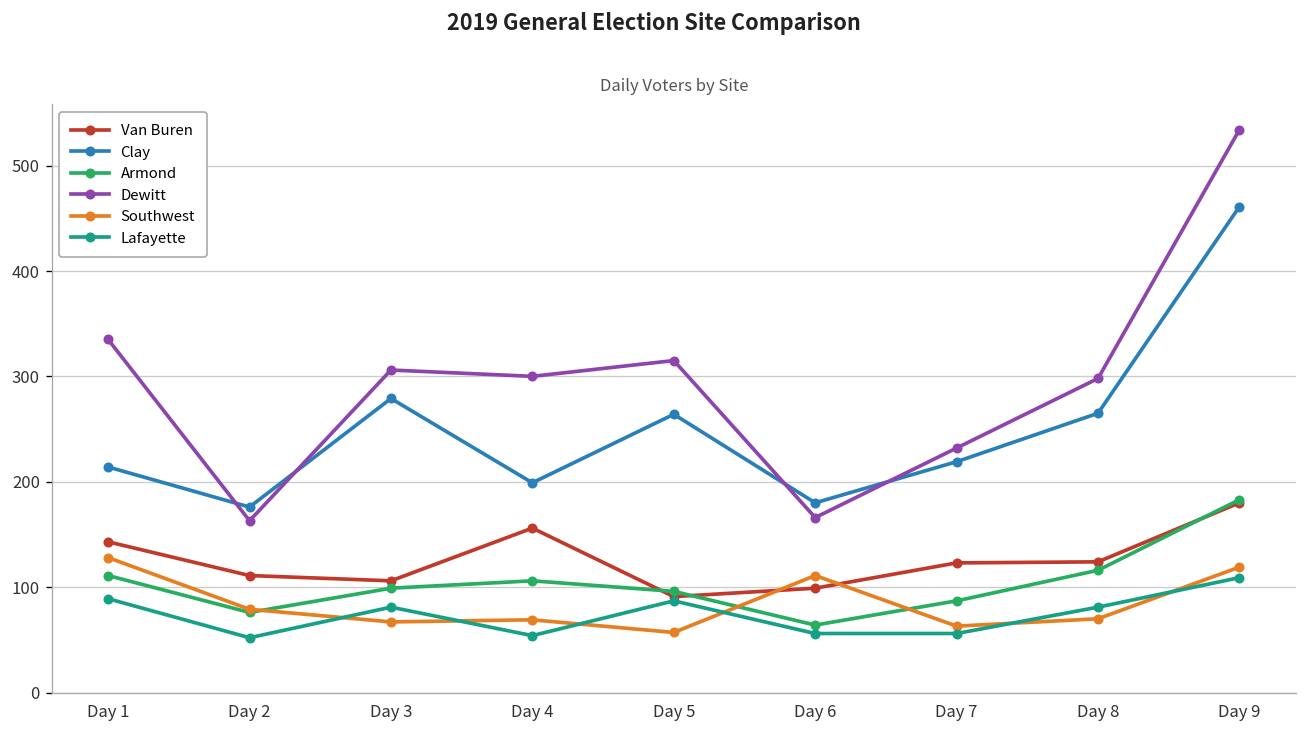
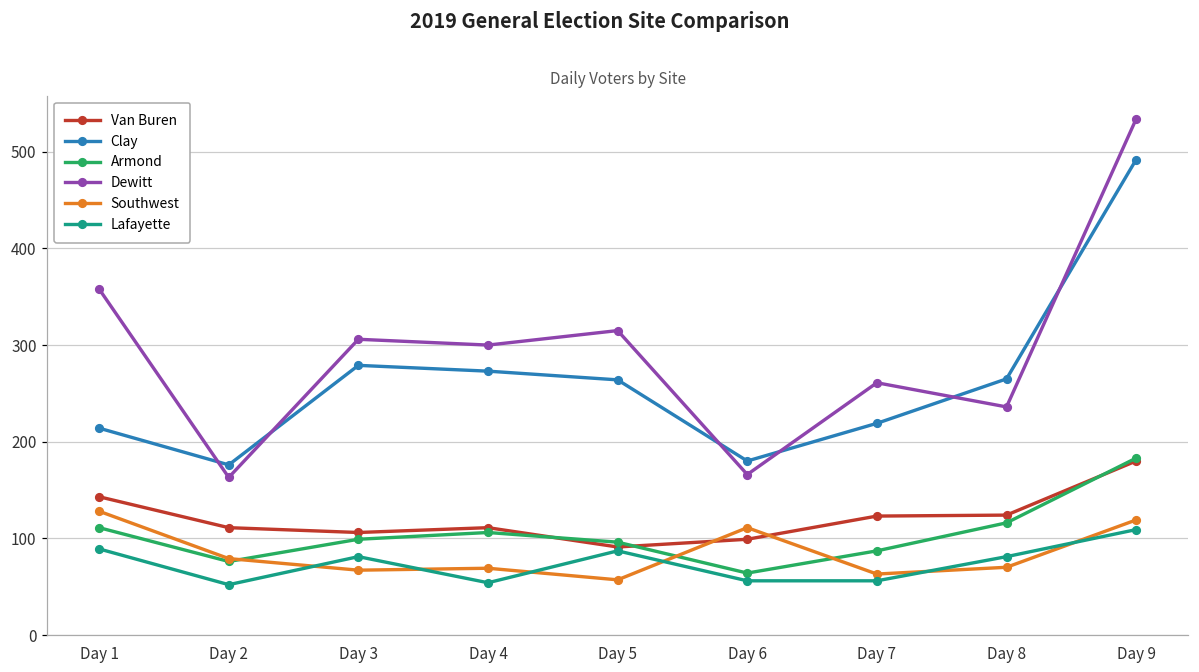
  {
    "Van Buren": {
      "Day 1": 140,
      "Day 2": 110,
      "Day 3": 110,
-     "Day 4": 160,
+     "Day 4": 110,
      "Day 5": 90,
      "Day 6": 100,
      "Day 7": 120,
      "Day 8": 120,
      "Day 9": 180
    },
    "Clay": {
      "Day 1": 210,
      "Day 2": 180,
      "Day 3": 280,
-     "Day 4": 200,
+     "Day 4": 270,
      "Day 5": 260,
      "Day 6": 180,
      "Day 7": 220,
      "Day 8": 270,
-     "Day 9": 460
+     "Day 9": 490
    },
    "Dewitt": {
-     "Day 1": 340,
+     "Day 1": 360,
      "Day 2": 160,
      "Day 3": 310,
      "Day 4": 300,
      "Day 5": 320,
      "Day 6": 170,
-     "Day 7": 230,
-     "Day 8": 300,
+     "Day 7": 260,
+     "Day 8": 240,
      "Day 9": 530
    },
    "Southwest": {
      "Day 1": 130,
      "Day 2": 80,
      "Day 3": 70,
      "Day 4": 70,
      "Day 5": 60,
      "Day 6": 110,
      "Day 7": 60,
      "Day 8": 70,
      "Day 9": 120
    }
  }
